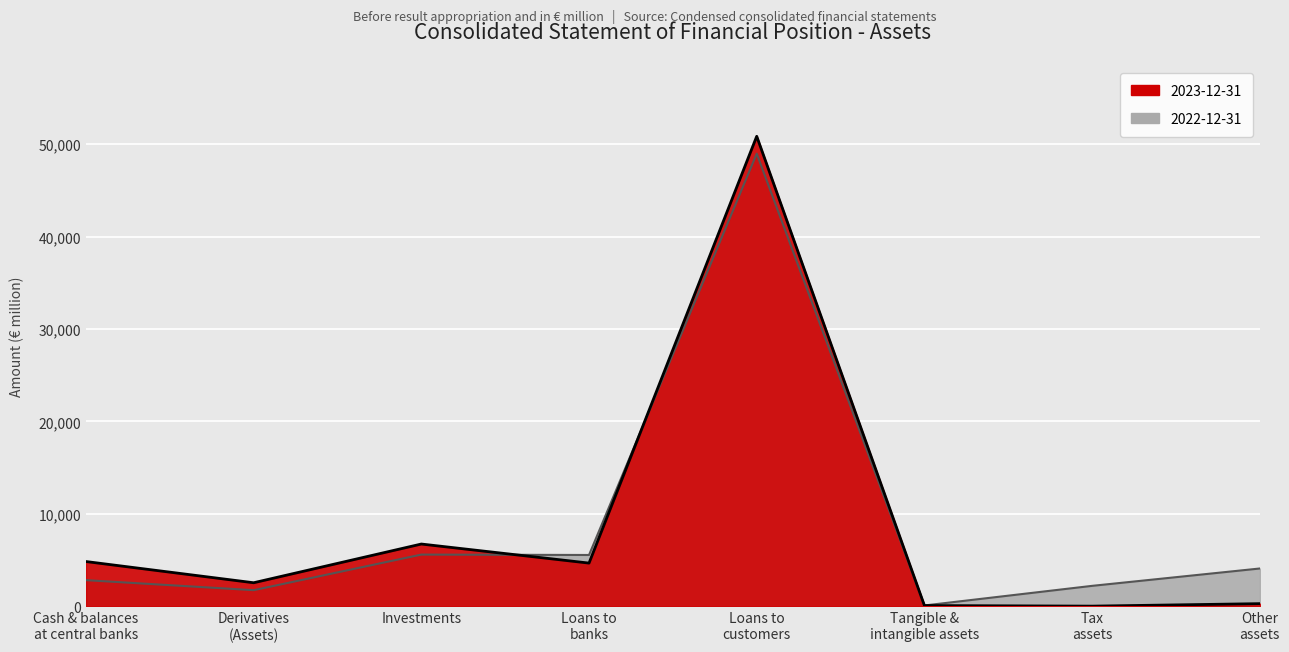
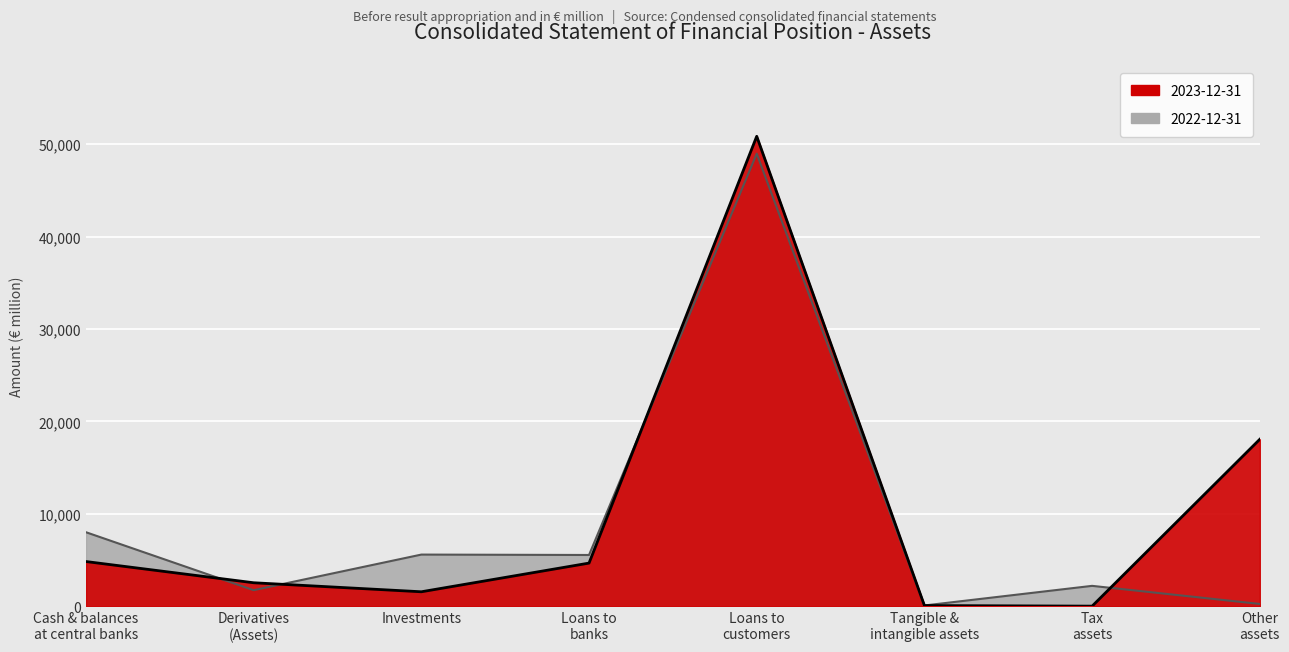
  {
    "2022-12-31": {
-     "Cash & balances at central banks": "3,000",
+     "Cash & balances at central banks": "8,000",
      "Derivatives (Assets)": "2,000",
      "Investments": "6,000",
      "Loans to banks": "6,000",
      "Loans to customers": "49,000",
      "Tax assets": "2,000",
-     "Other assets": "4,000"
+     "Other assets": "0"
    },
    "2023-12-31": {
      "Cash & balances at central banks": "5,000",
      "Derivatives (Assets)": "3,000",
-     "Investments": "7,000",
+     "Investments": "2,000",
      "Loans to banks": "5,000",
      "Loans to customers": "51,000",
      "Tax assets": "0",
-     "Other assets": "0"
+     "Other assets": "18,000"
    }
  }
